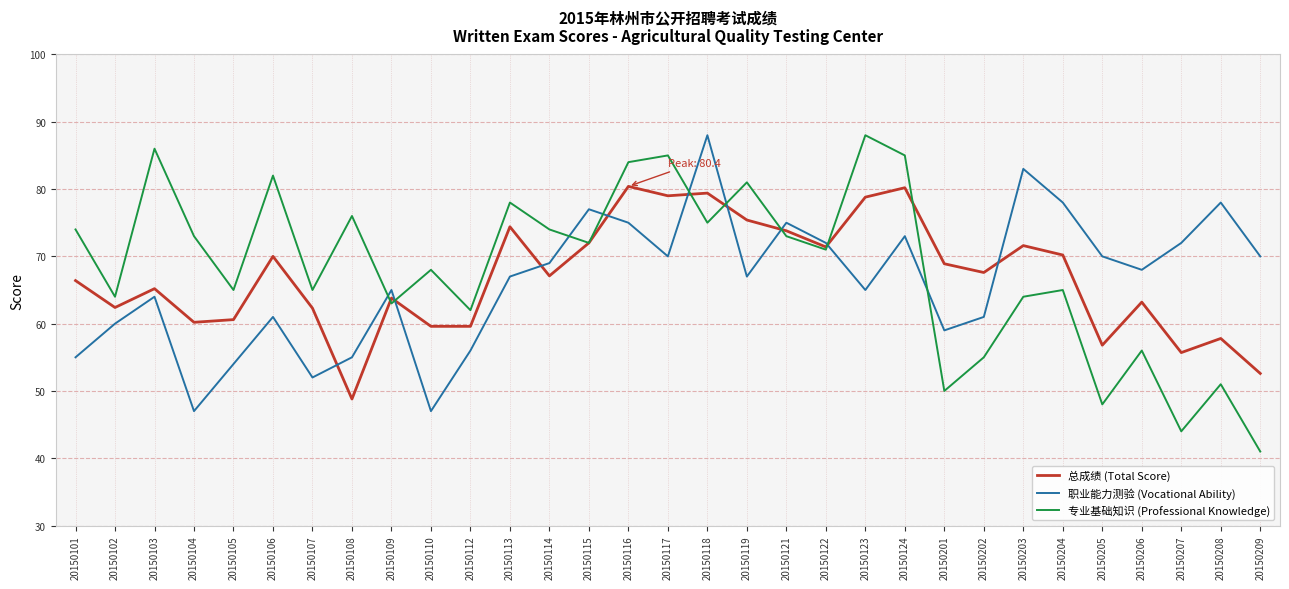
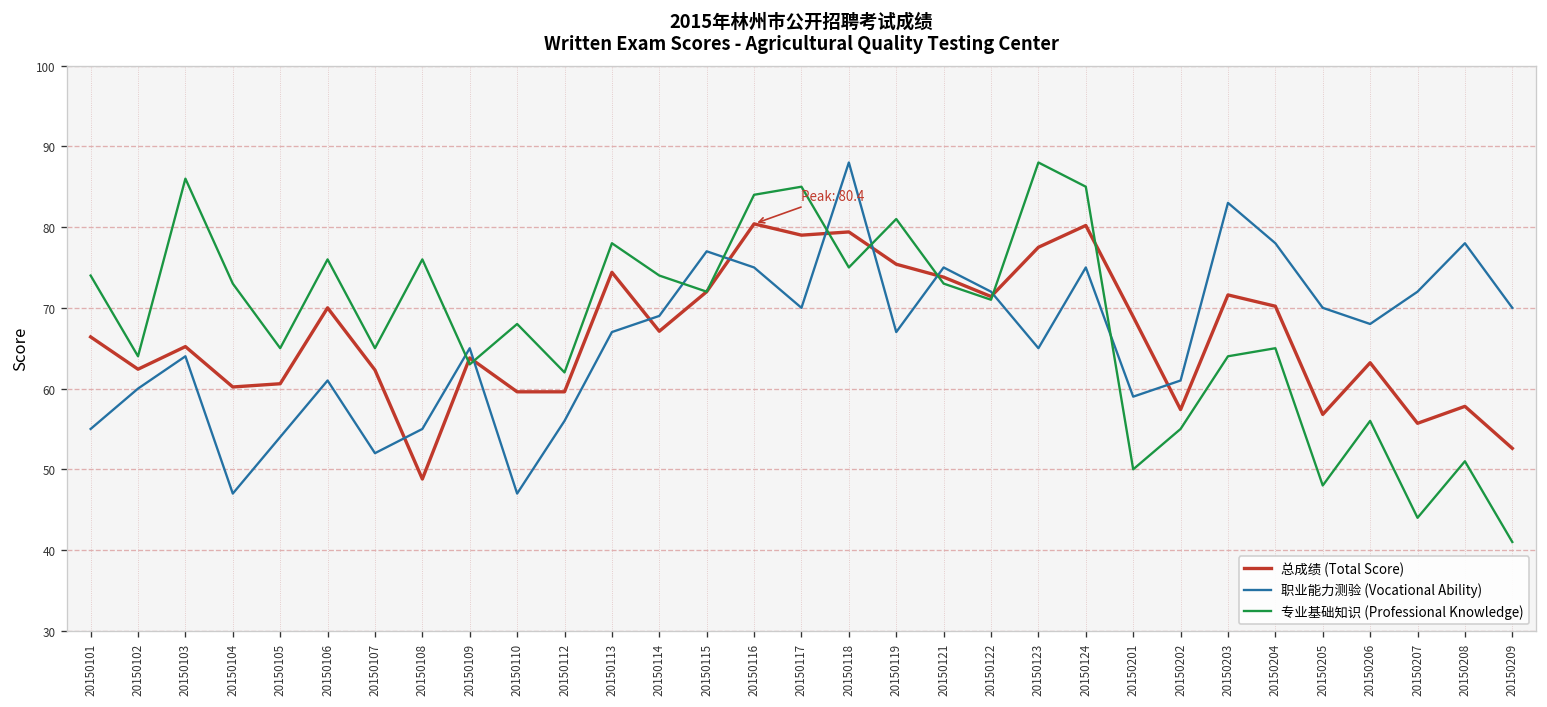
  {
    "总成绩 (Total Score)": {
      "20150101": 66,
      "20150102": 62,
      "20150103": 65,
      "20150104": 60,
      "20150105": 61,
      "20150106": 70,
      "20150107": 62,
      "20150108": 49,
      "20150109": 64,
      "20150110": 60,
      "20150112": 60,
      "20150113": 74,
      "20150114": 67,
      "20150117": 79,
      "20150118": 79,
      "20150119": 75,
      "20150121": 74,
      "20150122": 71,
-     "20150123": 79,
+     "20150123": 78,
      "20150124": 80,
      "20150201": 69,
-     "20150202": 68,
+     "20150202": 57,
      "20150203": 72,
      "20150204": 70,
      "20150205": 57,
      "20150206": 63,
      "20150207": 56,
      "20150208": 58,
      "20150209": 53
    },
    "职业能力测验 (Vocational Ability)": {
      "20150101": 55,
      "20150102": 60,
      "20150103": 64,
      "20150104": 47,
      "20150105": 54,
      "20150106": 61,
      "20150107": 52,
      "20150108": 55,
      "20150109": 65,
      "20150110": 47,
      "20150112": 56,
      "20150113": 67,
      "20150114": 69,
      "20150115": 77,
      "20150116": 75,
      "20150117": 70,
      "20150118": 88,
      "20150119": 67,
      "20150121": 75,
      "20150122": 72,
      "20150123": 65,
-     "20150124": 73,
+     "20150124": 75,
      "20150201": 59,
      "20150202": 61,
      "20150203": 83,
      "20150204": 78,
      "20150205": 70,
      "20150206": 68,
      "20150207": 72,
      "20150208": 78,
      "20150209": 70
    },
    "专业基础知识 (Professional Knowledge)": {
      "20150101": 74,
      "20150102": 64,
      "20150103": 86,
      "20150104": 73,
      "20150105": 65,
-     "20150106": 82,
+     "20150106": 76,
      "20150107": 65,
      "20150108": 76,
      "20150109": 63,
      "20150110": 68,
      "20150112": 62,
      "20150113": 78,
      "20150114": 74,
      "20150116": 84,
      "20150118": 75,
      "20150119": 81,
      "20150121": 73,
      "20150122": 71,
      "20150123": 88,
      "20150124": 85,
      "20150201": 50,
      "20150202": 55,
      "20150203": 64,
      "20150204": 65,
      "20150205": 48,
      "20150206": 56,
      "20150207": 44,
      "20150208": 51,
      "20150209": 41
    }
  }
